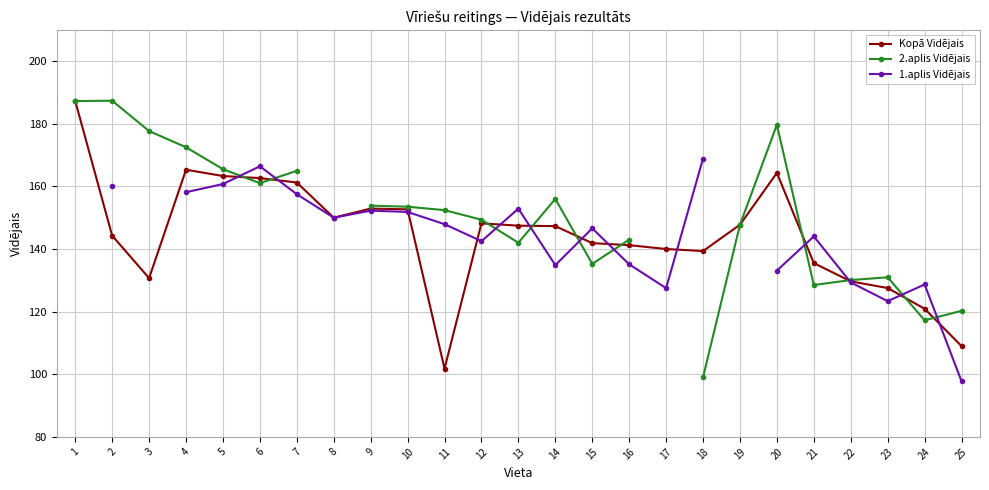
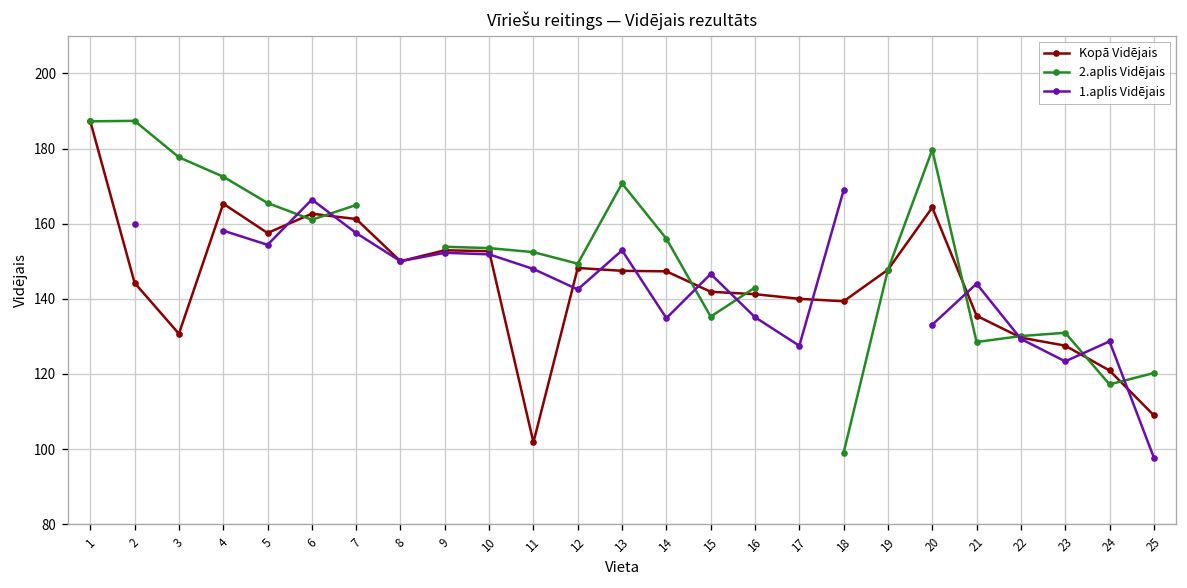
  {
    "Kopā Vidējais": {
      "2": 144,
      "3": 131,
      "4": 165,
-     "5": 163,
+     "5": 158,
      "6": 163,
      "7": 161,
      "10": 153,
      "11": 102,
      "12": 148,
      "13": 147,
      "14": 147,
      "15": 142,
      "16": 141,
      "17": 140,
      "18": 139,
      "20": 164,
      "21": 135,
      "23": 128,
      "24": 121,
      "25": 109
    },
    "2.aplis Vidējais": {
      "2": 187,
      "3": 178,
      "4": 173,
      "5": 166,
      "6": 161,
      "7": 165,
      "9": 154,
      "10": 154,
      "11": 152,
      "12": 149,
-     "13": 142,
+     "13": 171,
      "14": 156,
      "15": 135,
      "16": 143,
      "18": 99,
      "20": 180,
      "21": 129,
      "23": 131,
      "24": 117,
      "25": 120
    },
    "1.aplis Vidējais": {
      "2": 160,
      "4": 158,
-     "5": 161,
+     "5": 154,
      "6": 166,
      "7": 158,
      "10": 152,
      "11": 148,
      "12": 143,
      "13": 153,
      "14": 135,
      "15": 147,
      "16": 135,
      "17": 128,
      "18": 169,
      "20": 133,
      "21": 144,
      "23": 123,
      "24": 129,
      "25": 98
    }
  }
